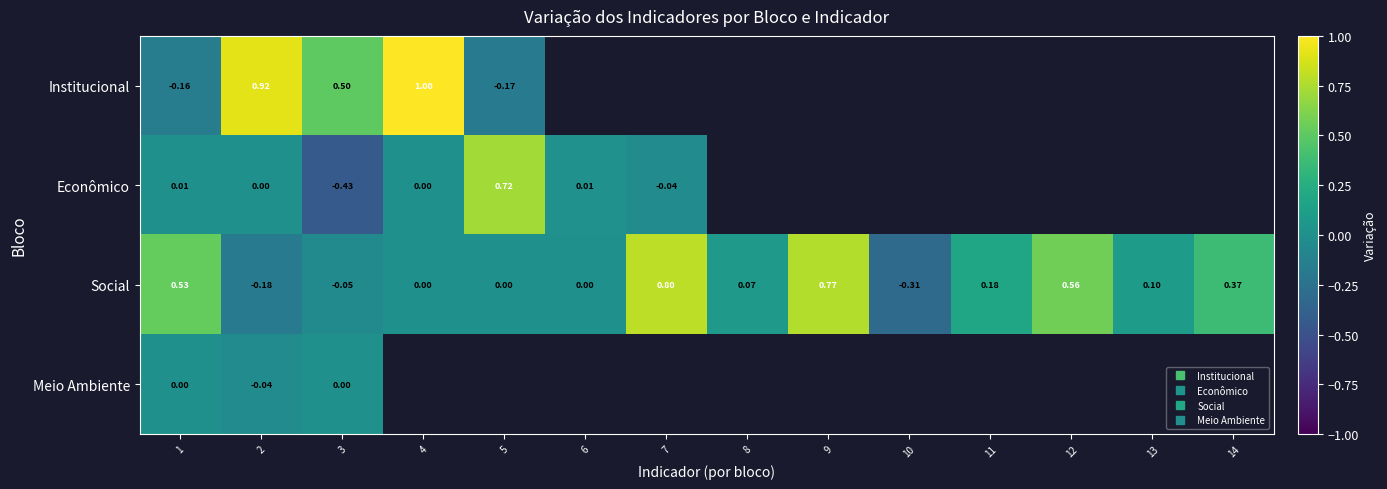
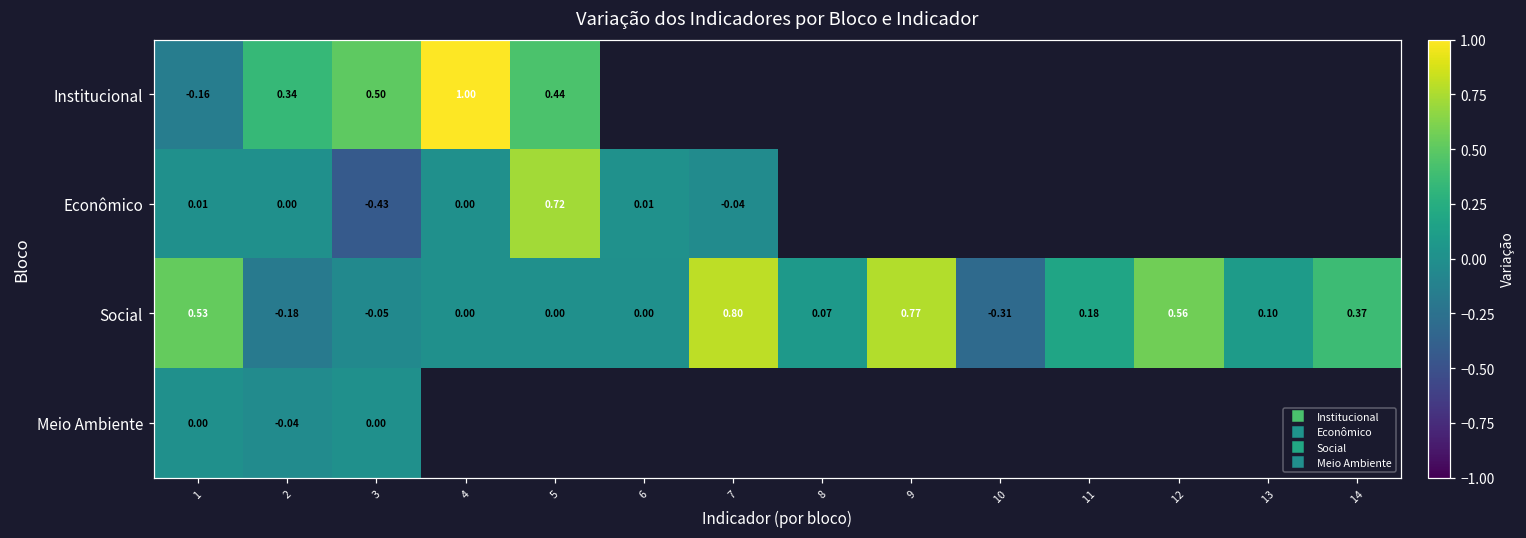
  {
    "Institucional": {
      "1": -0.16,
-     "2": 0.92,
+     "2": 0.34,
      "3": 0.50,
      "4": 1.00,
-     "5": -0.17
+     "5": 0.44
    },
    "Econômico": {
      "1": 0.01,
      "2": 0.00,
      "3": -0.43,
      "4": 0.00,
      "5": 0.72,
      "6": 0.01,
      "7": -0.04
    },
    "Social": {
      "1": 0.53,
      "2": -0.18,
      "3": -0.05,
      "4": 0.00,
      "5": 0.00,
      "6": 0.00,
      "7": 0.80,
      "8": 0.07,
      "9": 0.77,
      "10": -0.31,
      "11": 0.18,
      "12": 0.56,
      "13": 0.10,
      "14": 0.37
    },
    "Meio Ambiente": {
      "1": 0.00,
      "2": -0.04,
      "3": 0.00
    }
  }
